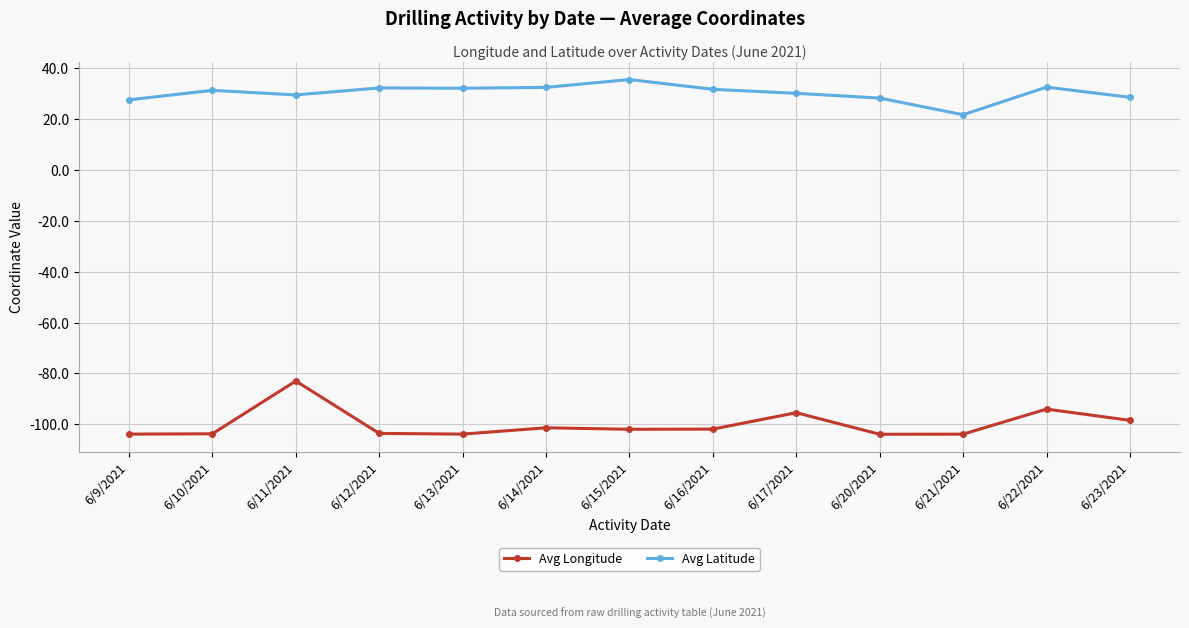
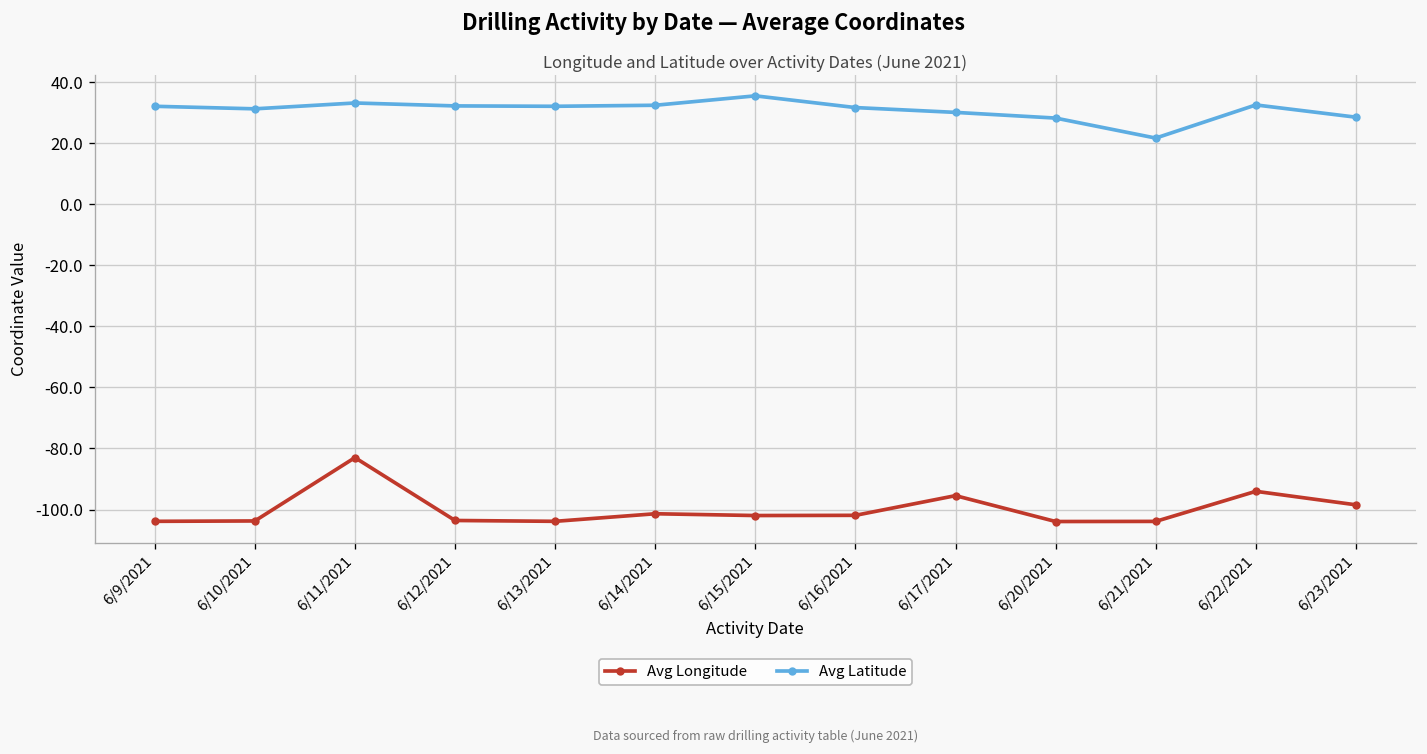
  {
    "Avg Longitude": {
      "6/9/2021": -104,
      "6/10/2021": -104,
      "6/11/2021": -83,
      "6/12/2021": -104,
      "6/13/2021": -104,
      "6/14/2021": -101,
      "6/15/2021": -102,
      "6/16/2021": -102,
      "6/17/2021": -95,
      "6/20/2021": -104,
      "6/21/2021": -104,
      "6/22/2021": -94,
      "6/23/2021": -98
    },
    "Avg Latitude": {
-     "6/9/2021": 28,
+     "6/9/2021": 32,
      "6/10/2021": 31,
-     "6/11/2021": 29,
+     "6/11/2021": 33,
      "6/12/2021": 32,
      "6/13/2021": 32,
      "6/14/2021": 32,
      "6/15/2021": 36,
      "6/16/2021": 32,
      "6/17/2021": 30,
      "6/20/2021": 28,
      "6/21/2021": 22,
      "6/22/2021": 33,
      "6/23/2021": 29
    }
  }
